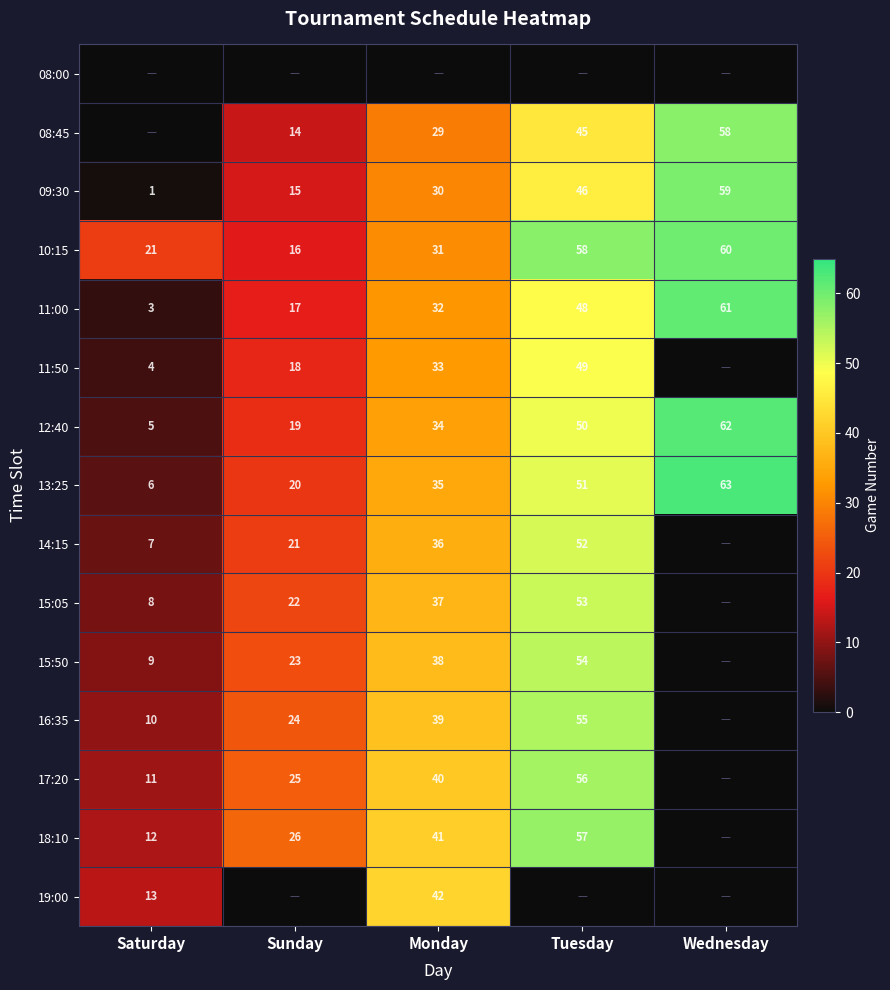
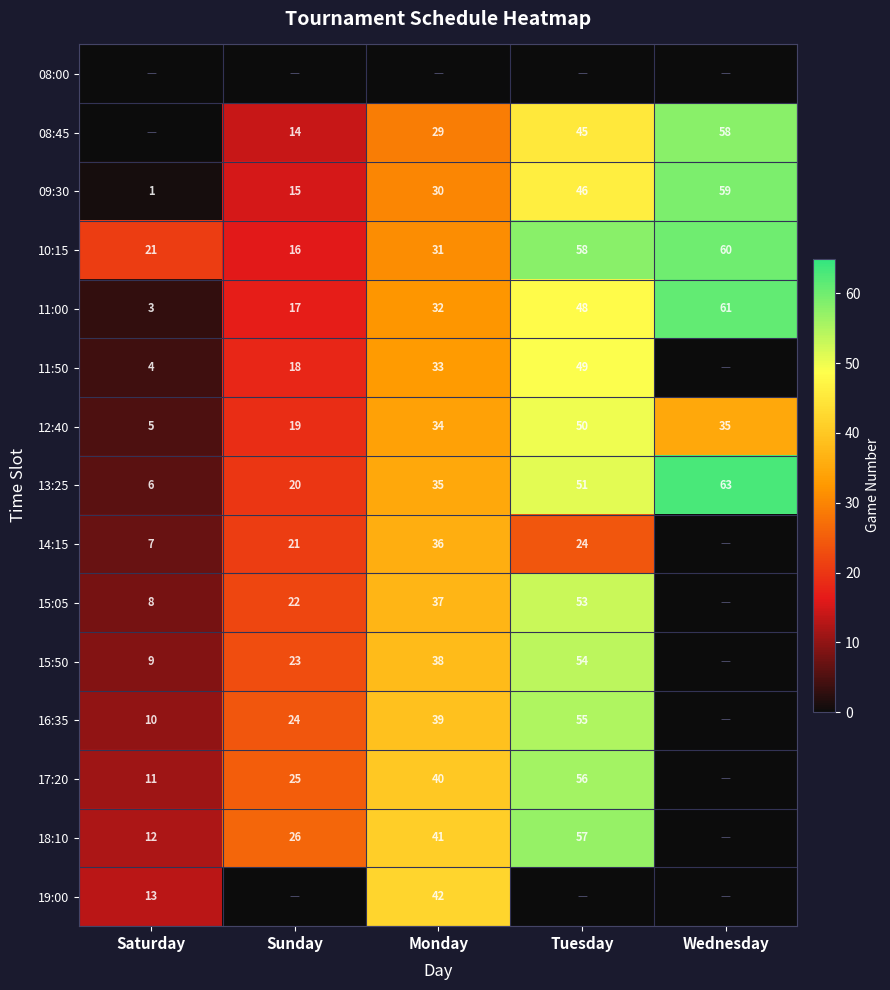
  {
    "08:45": {
      "Sunday": 14,
      "Monday": 29,
      "Tuesday": 45,
      "Wednesday": 58
    },
    "09:30": {
      "Saturday": 1,
      "Sunday": 15,
      "Monday": 30,
      "Tuesday": 46,
      "Wednesday": 59
    },
    "10:15": {
      "Saturday": 21,
      "Sunday": 16,
      "Monday": 31,
      "Tuesday": 58,
      "Wednesday": 60
    },
    "11:00": {
      "Saturday": 3,
      "Sunday": 17,
      "Monday": 32,
      "Tuesday": 48,
      "Wednesday": 61
    },
    "11:50": {
      "Saturday": 4,
      "Sunday": 18,
      "Monday": 33,
      "Tuesday": 49
    },
    "12:40": {
      "Saturday": 5,
      "Sunday": 19,
      "Monday": 34,
      "Tuesday": 50,
-     "Wednesday": 62
+     "Wednesday": 35
    },
    "13:25": {
      "Saturday": 6,
      "Sunday": 20,
      "Monday": 35,
      "Tuesday": 51,
      "Wednesday": 63
    },
    "14:15": {
      "Saturday": 7,
      "Sunday": 21,
      "Monday": 36,
-     "Tuesday": 52
+     "Tuesday": 24
    },
    "15:05": {
      "Saturday": 8,
      "Sunday": 22,
      "Monday": 37,
      "Tuesday": 53
    },
    "15:50": {
      "Saturday": 9,
      "Sunday": 23,
      "Monday": 38,
      "Tuesday": 54
    },
    "16:35": {
      "Saturday": 10,
      "Sunday": 24,
      "Monday": 39,
      "Tuesday": 55
    },
    "17:20": {
      "Saturday": 11,
      "Sunday": 25,
      "Monday": 40,
      "Tuesday": 56
    },
    "18:10": {
      "Saturday": 12,
      "Sunday": 26,
      "Monday": 41,
      "Tuesday": 57
    },
    "19:00": {
      "Saturday": 13,
      "Monday": 42
    }
  }
